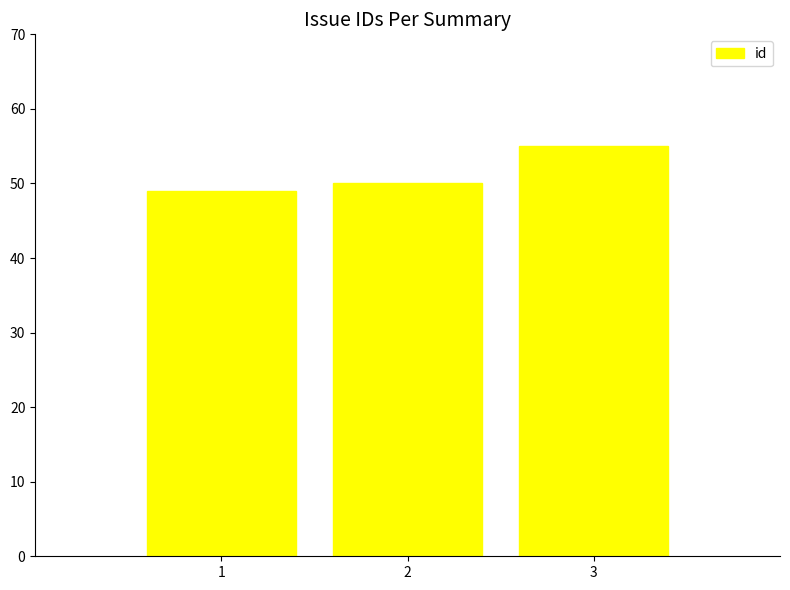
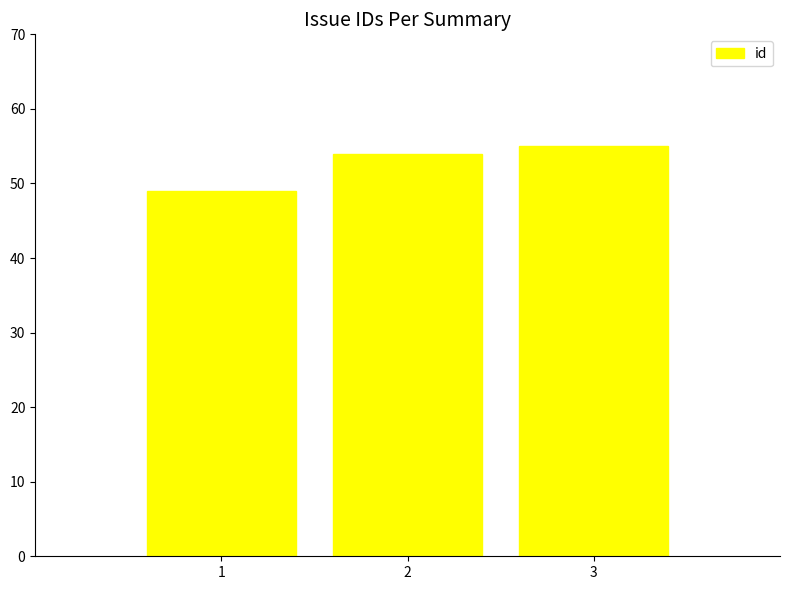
  {
    "1": 49,
-   "2": 50,
+   "2": 54,
    "3": 55
  }
